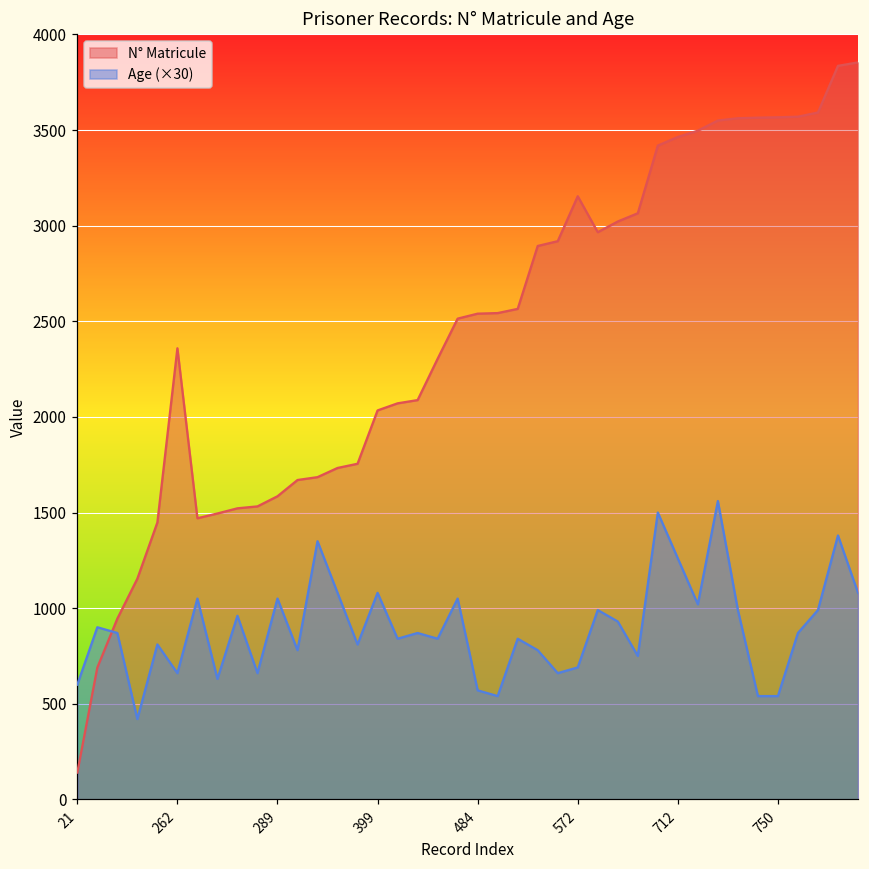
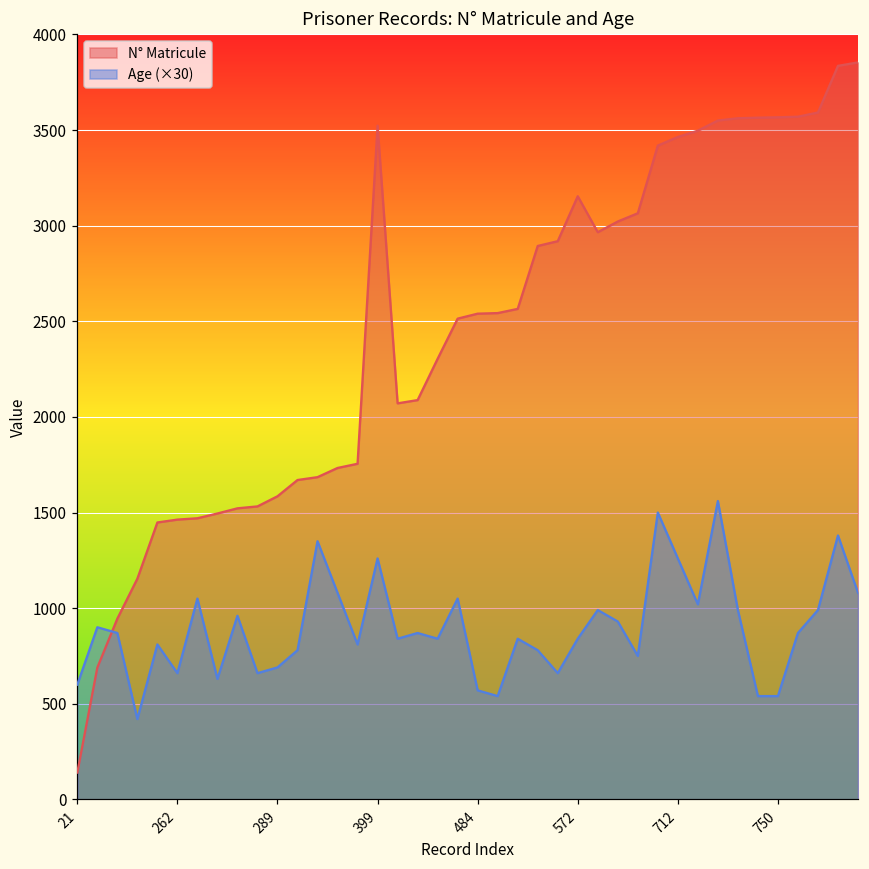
  {
    "N° Matricule": {
      "21": 140,
-     "262": 2360,
+     "262": 1460,
      "289": 1590,
-     "399": 2030,
+     "399": 3520,
      "484": 2540,
      "572": 3150,
      "712": 3460,
      "750": 3570
    },
    "Age (×30)": {
      "21": 600,
      "262": 660,
-     "289": 1050,
-     "399": 1080,
+     "289": 690,
+     "399": 1260,
      "484": 570,
-     "572": 690,
+     "572": 840,
      "712": 1260,
      "750": 540
    }
  }
